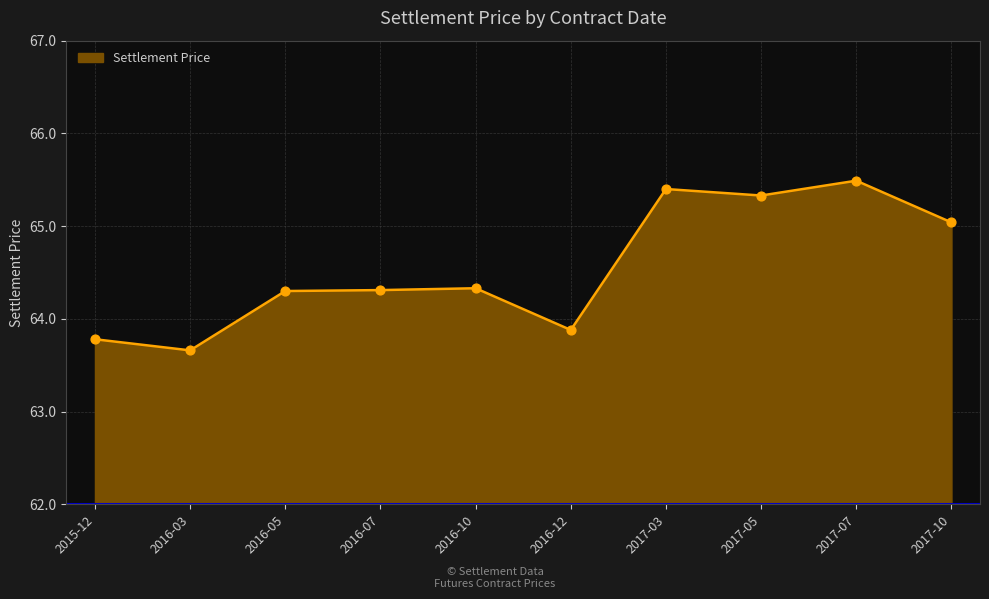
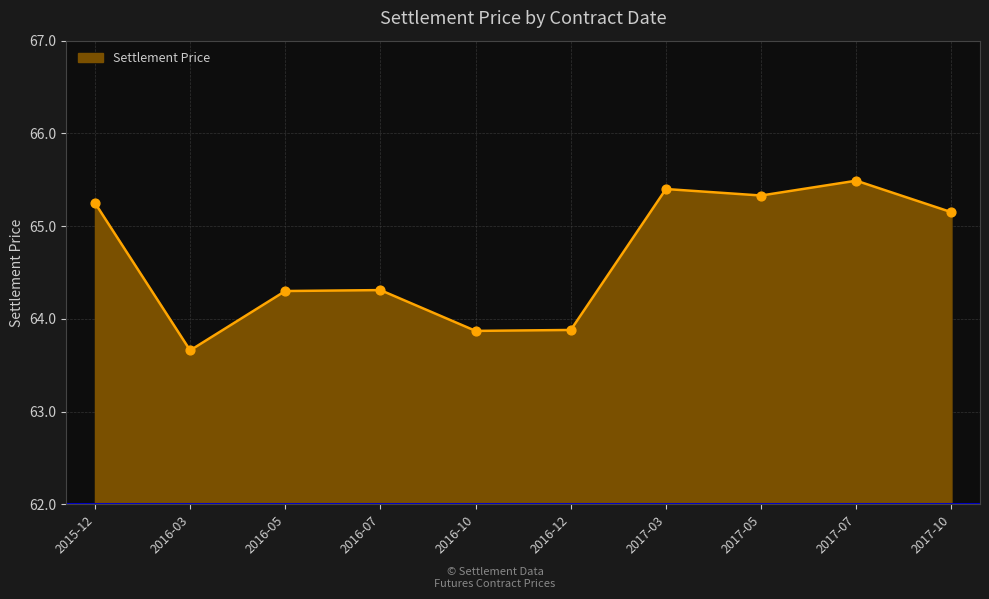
  {
-   "2015-12": 63.8,
+   "2015-12": 65.3,
    "2016-03": 63.7,
    "2016-05": 64.3,
    "2016-07": 64.3,
-   "2016-10": 64.3,
+   "2016-10": 63.9,
    "2016-12": 63.9,
    "2017-03": 65.4,
    "2017-05": 65.3,
    "2017-07": 65.5,
-   "2017-10": 65.0
+   "2017-10": 65.2
  }
